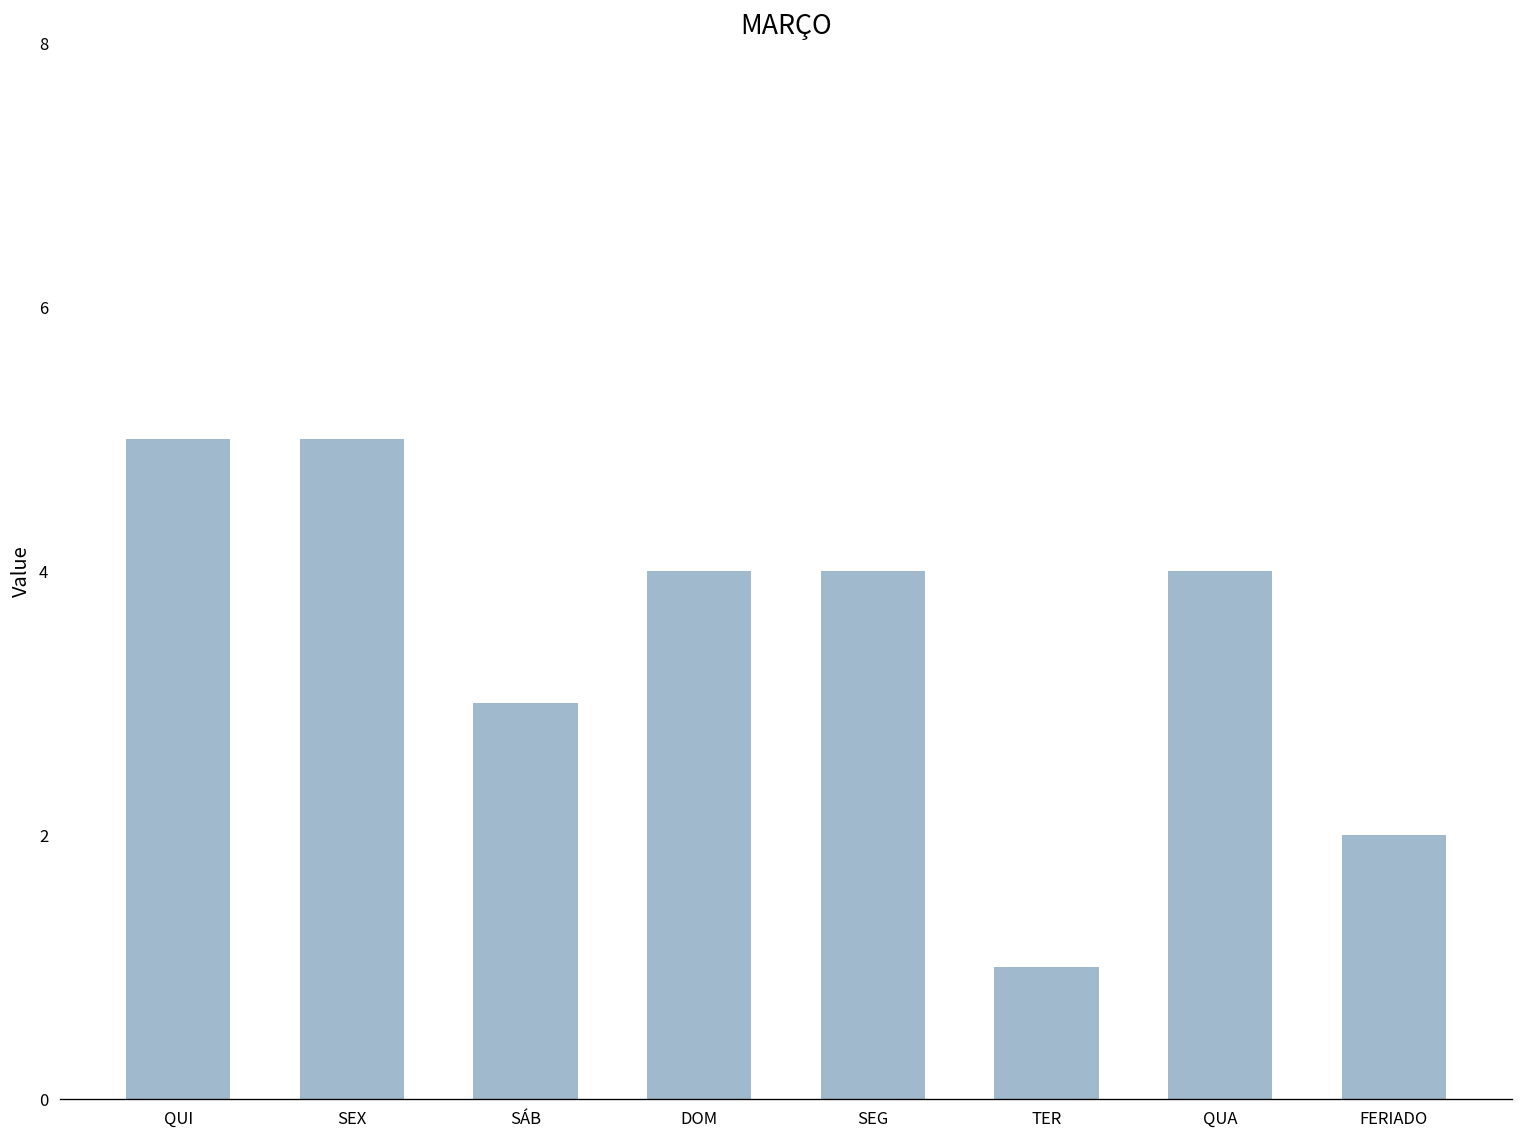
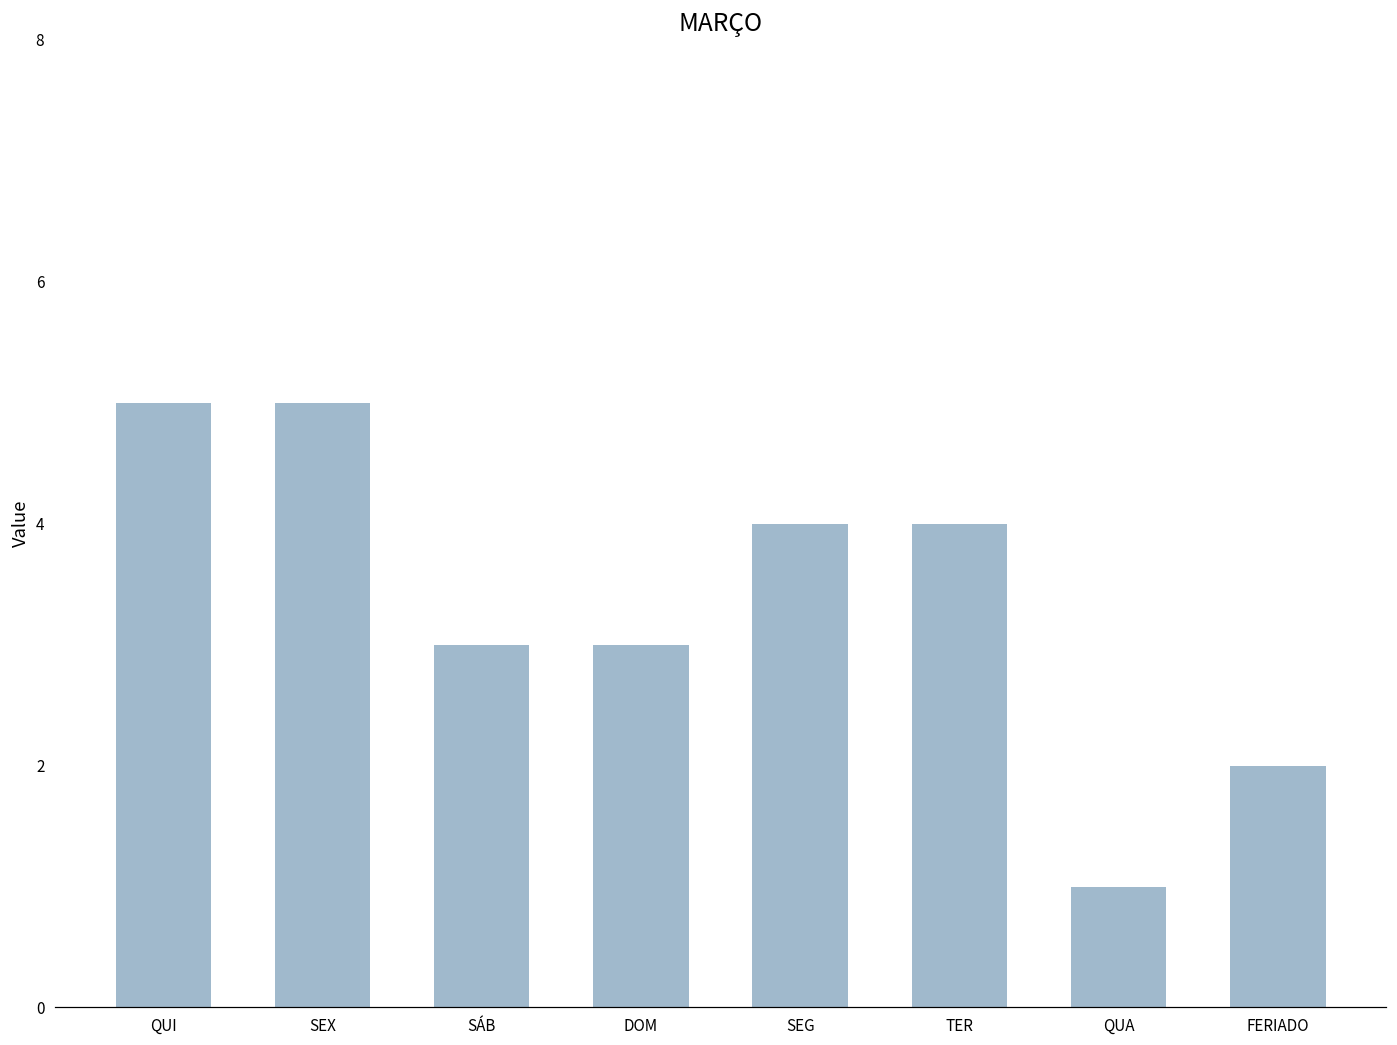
  {
    "QUI": 5,
    "SEX": 5,
    "SÁB": 3,
-   "DOM": 4,
+   "DOM": 3,
    "SEG": 4,
-   "TER": 1,
-   "QUA": 4,
+   "TER": 4,
+   "QUA": 1,
    "FERIADO": 2
  }
